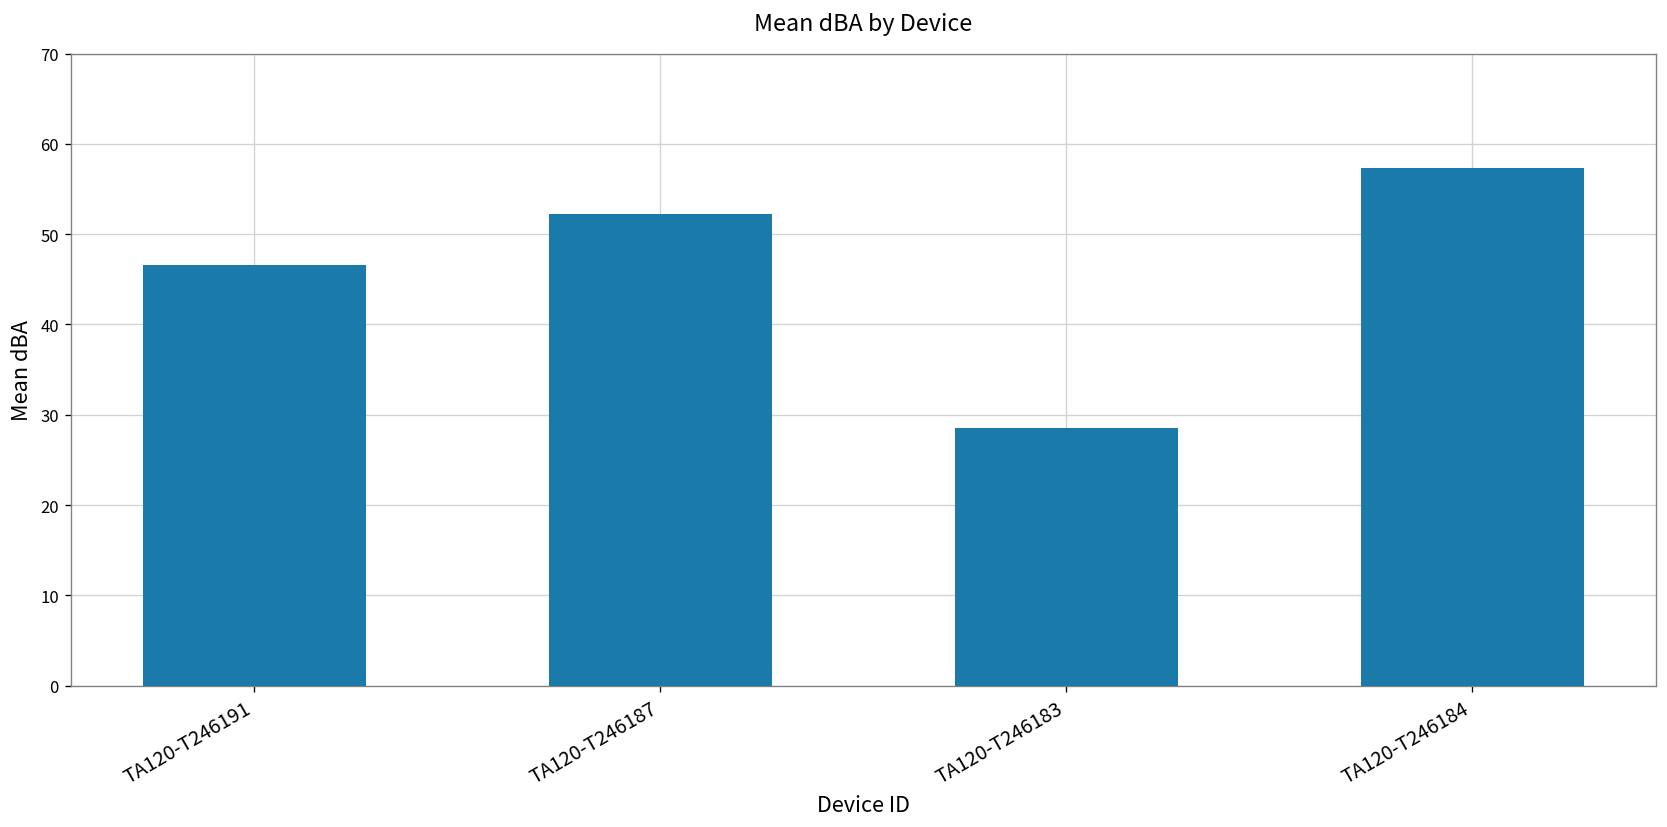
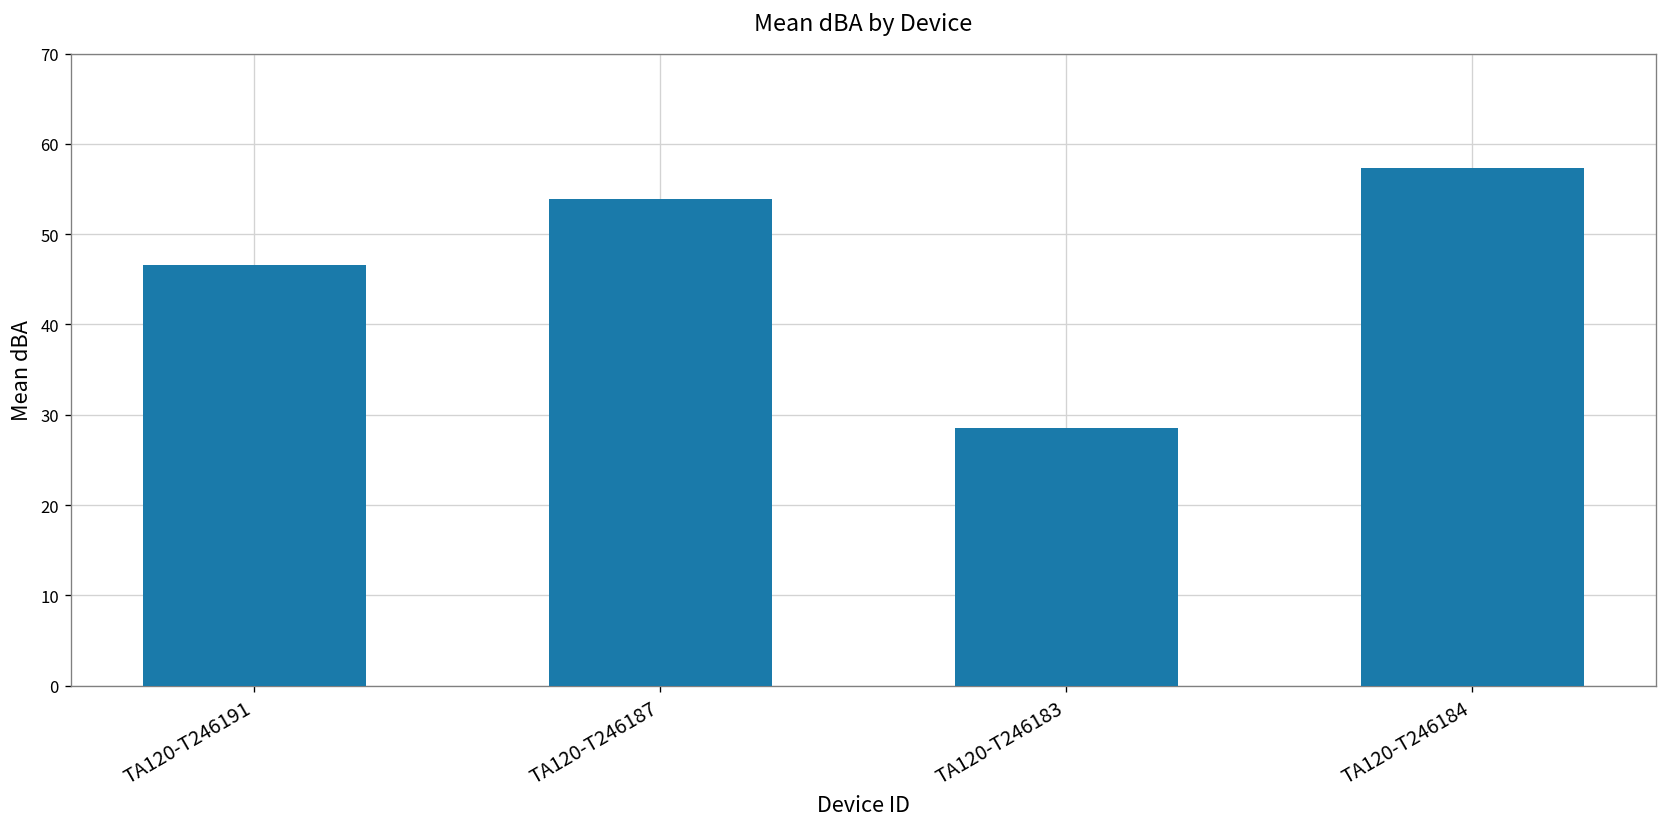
  {
    "TA120-T246191": 47,
-   "TA120-T246187": 52,
+   "TA120-T246187": 54,
    "TA120-T246183": 28,
    "TA120-T246184": 57
  }
